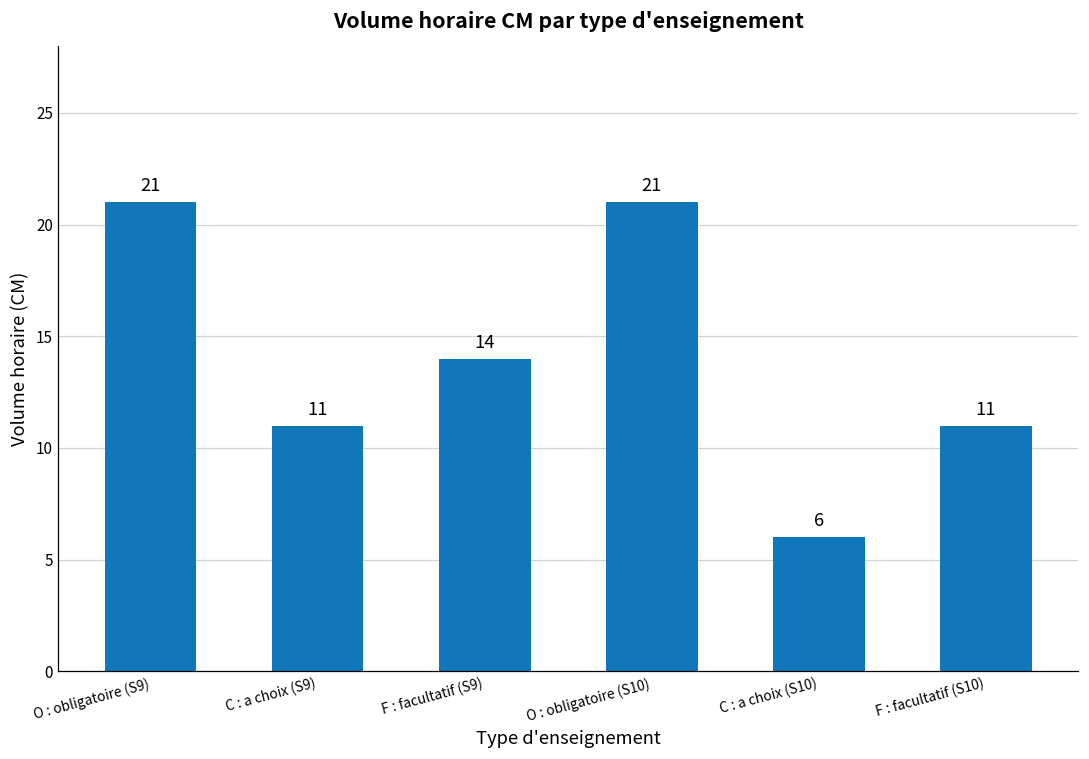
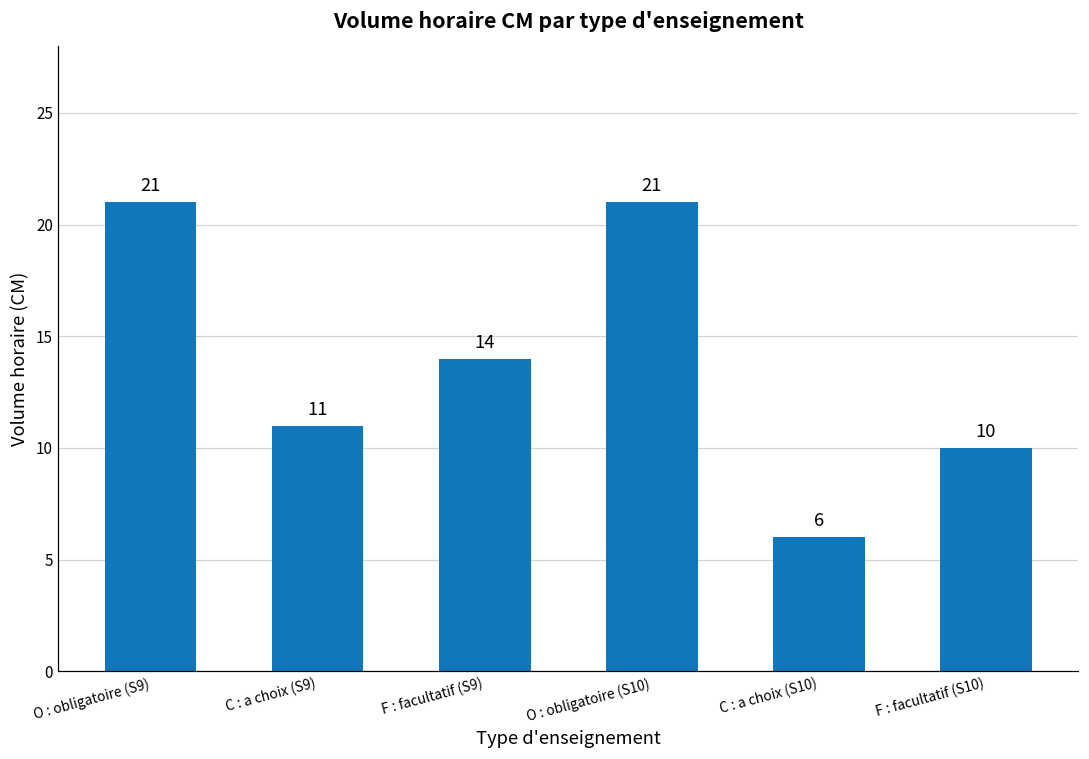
  {
    "O : obligatoire (S9)": 21,
    "C : a choix (S9)": 11,
    "F : facultatif (S9)": 14,
    "O : obligatoire (S10)": 21,
    "C : a choix (S10)": 6,
-   "F : facultatif (S10)": 11
+   "F : facultatif (S10)": 10
  }
